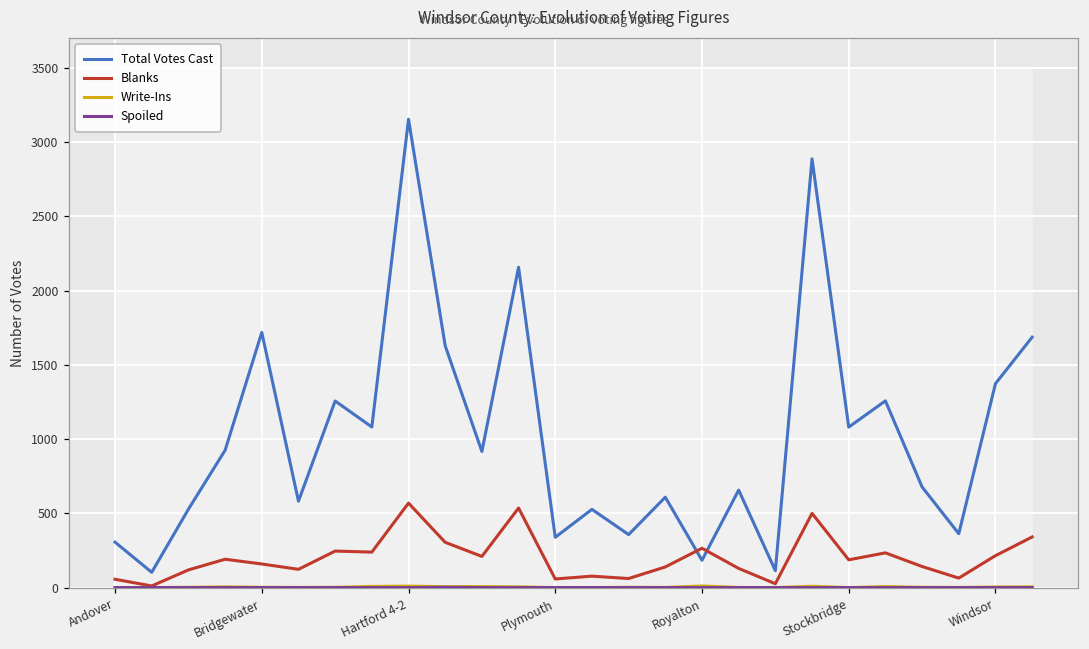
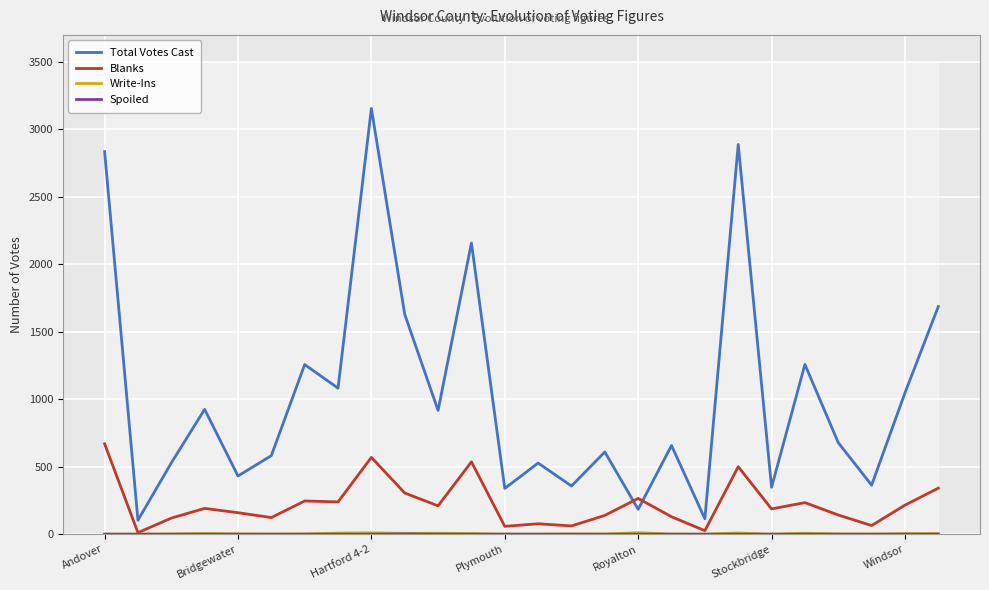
  {
    "Total Votes Cast": {
-     "Andover": 310,
-     "Bridgewater": 1720,
+     "Andover": 2840,
+     "Bridgewater": 430,
      "Hartford 4-2": 3160,
      "Plymouth": 340,
      "Royalton": 180,
-     "Stockbridge": 1080,
-     "Windsor": 1370
+     "Stockbridge": 350,
+     "Windsor": 1050
    },
    "Blanks": {
-     "Andover": 60,
+     "Andover": 670,
      "Bridgewater": 160,
      "Hartford 4-2": 570,
      "Plymouth": 60,
      "Royalton": 270,
      "Stockbridge": 190,
      "Windsor": 220
    }
  }
